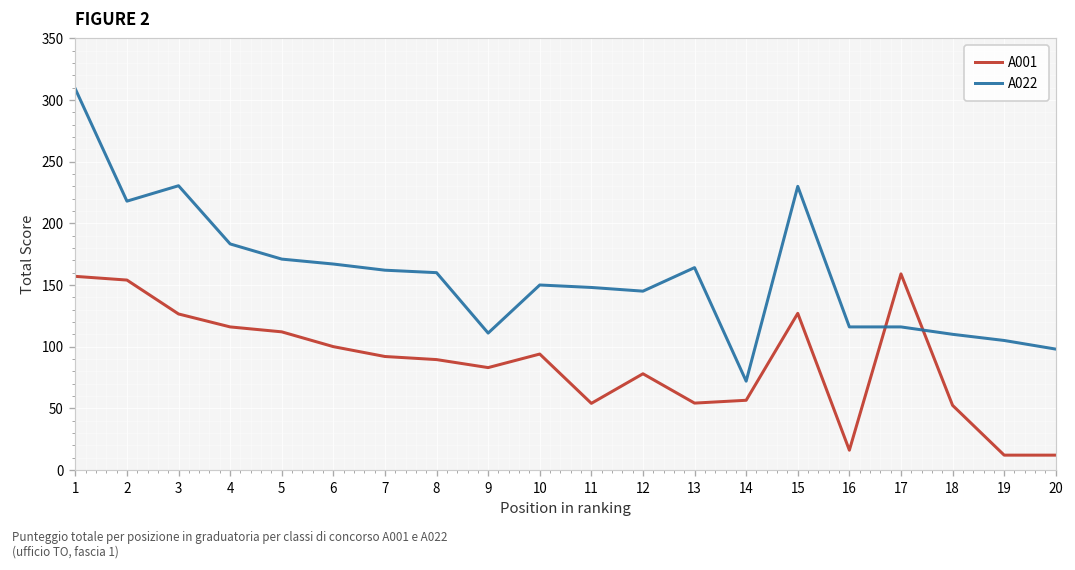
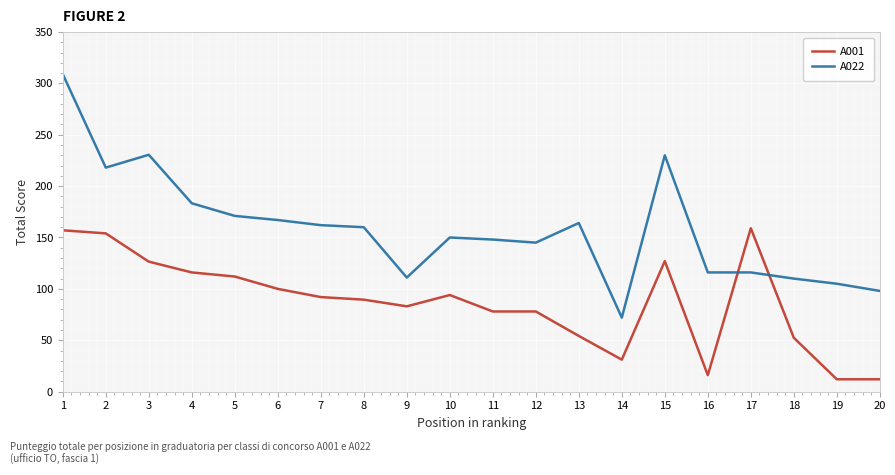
  {
    "A001": {
      "1": 157,
      "2": 154,
      "3": 127,
      "4": 116,
      "5": 112,
      "6": 100,
      "7": 92,
      "8": 90,
      "9": 83,
      "10": 94,
-     "11": 54,
+     "11": 78,
      "12": 78,
      "13": 54,
-     "14": 57,
+     "14": 31,
      "15": 127,
      "16": 16,
      "17": 159,
      "18": 52,
      "19": 12,
      "20": 12
    },
    "A022": {
      "1": 309,
      "2": 218,
      "3": 231,
      "4": 183,
      "5": 171,
      "6": 167,
      "7": 162,
      "8": 160,
      "9": 111,
      "10": 150,
      "11": 148,
      "12": 145,
      "13": 164,
      "14": 72,
      "15": 230,
      "16": 116,
      "17": 116,
      "18": 110,
      "19": 105,
      "20": 98
    }
  }
